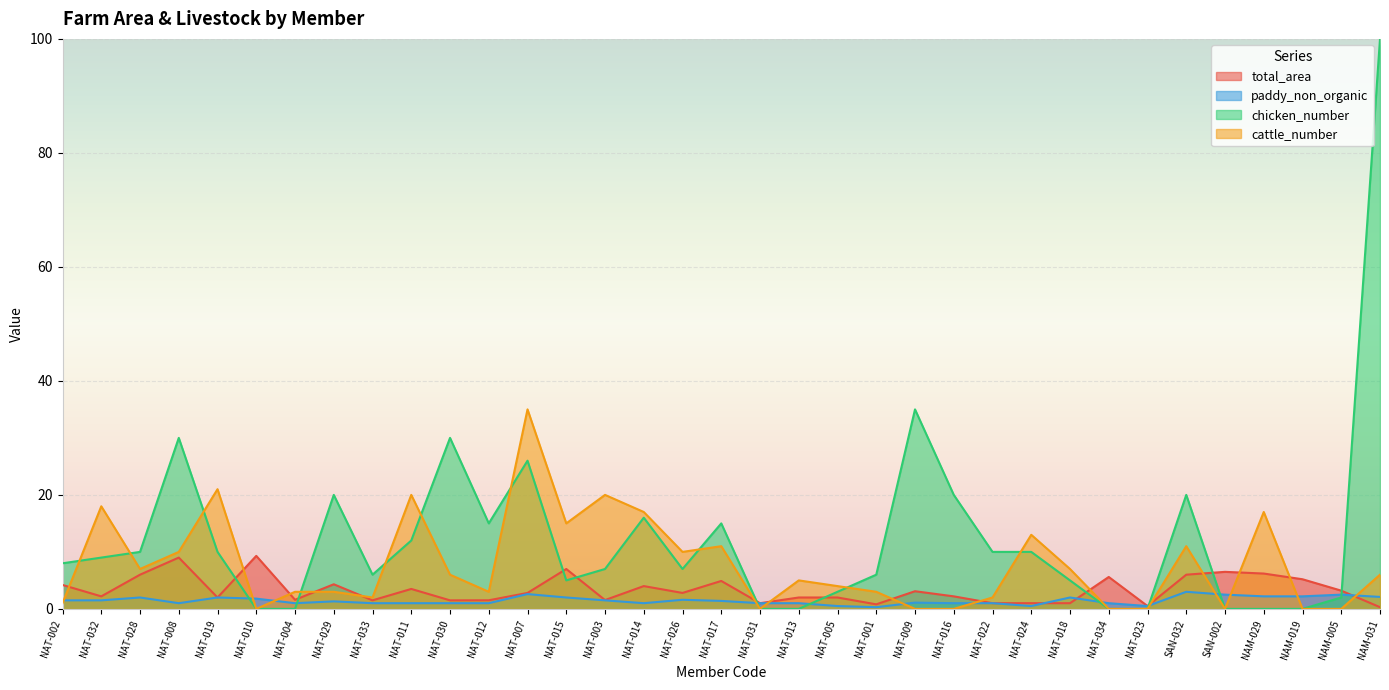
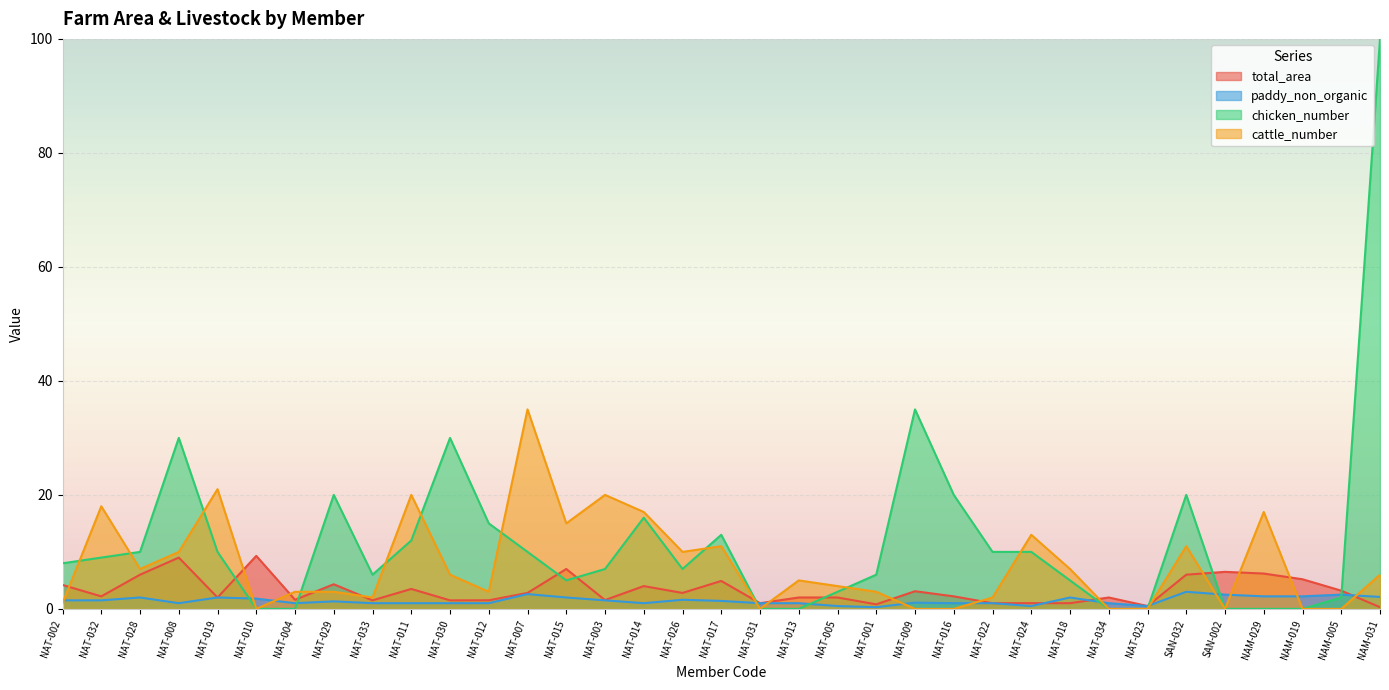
  {
    "total_area": {
      "NAT-002": 4,
      "NAT-032": 2,
      "NAT-028": 6,
      "NAT-008": 9,
      "NAT-010": 9,
      "NAT-004": 2,
      "NAT-029": 4,
      "NAT-033": 2,
      "NAT-011": 4,
      "NAT-030": 2,
      "NAT-012": 2,
      "NAT-015": 7,
      "NAT-014": 4,
      "NAT-026": 3,
      "NAT-017": 5,
      "NAT-013": 2,
      "NAT-005": 2,
      "NAT-001": 1,
      "NAT-009": 3,
      "NAT-016": 2,
      "NAT-024": 1,
      "NAT-018": 1,
-     "NAT-034": 6,
+     "NAT-034": 2,
      "SAN-032": 6,
      "SAN-002": 7,
      "NAM-029": 6,
      "NAM-019": 5,
      "NAM-005": 3,
      "NAM-031": 0
    },
    "paddy_non_organic": {
      "NAT-002": 2,
      "NAT-032": 2,
      "NAT-028": 2,
      "NAT-008": 1,
      "NAT-010": 2,
      "NAT-004": 1,
      "NAT-029": 1,
      "NAT-033": 1,
      "NAT-011": 1,
      "NAT-030": 1,
      "NAT-012": 1,
      "NAT-015": 2,
      "NAT-014": 1,
      "NAT-026": 2,
      "NAT-017": 1,
      "NAT-013": 1,
      "NAT-005": 1,
      "NAT-001": 0,
      "NAT-009": 1,
      "NAT-016": 1,
      "NAT-024": 1,
      "NAT-018": 2,
      "NAT-034": 1,
      "SAN-032": 3,
      "SAN-002": 3,
      "NAM-029": 2,
      "NAM-019": 2,
      "NAM-005": 3,
      "NAM-031": 2
    },
    "chicken_number": {
      "NAT-002": 8,
      "NAT-032": 9,
      "NAT-028": 10,
      "NAT-008": 30,
      "NAT-019": 10,
      "NAT-004": 0,
      "NAT-029": 20,
      "NAT-033": 6,
      "NAT-011": 12,
      "NAT-030": 30,
      "NAT-012": 15,
-     "NAT-007": 26,
+     "NAT-007": 10,
      "NAT-015": 5,
      "NAT-003": 7,
      "NAT-014": 16,
      "NAT-026": 7,
-     "NAT-017": 15,
+     "NAT-017": 13,
      "NAT-013": 0,
      "NAT-005": 3,
      "NAT-001": 6,
      "NAT-009": 35,
      "NAT-016": 20,
      "NAT-022": 10,
      "NAT-024": 10,
      "NAT-018": 5,
      "SAN-032": 20,
      "NAM-029": 0,
      "NAM-005": 2,
      "NAM-031": 100
    },
    "cattle_number": {
      "NAT-002": 1,
      "NAT-032": 18,
      "NAT-028": 7,
      "NAT-008": 10,
      "NAT-019": 21,
      "NAT-004": 3,
      "NAT-029": 3,
      "NAT-033": 2,
      "NAT-011": 20,
      "NAT-030": 6,
      "NAT-012": 3,
      "NAT-007": 35,
      "NAT-015": 15,
      "NAT-003": 20,
      "NAT-014": 17,
      "NAT-026": 10,
      "NAT-017": 11,
      "NAT-013": 5,
      "NAT-005": 4,
      "NAT-001": 3,
      "NAT-009": 0,
      "NAT-016": 0,
      "NAT-022": 2,
      "NAT-024": 13,
      "NAT-018": 7,
      "SAN-032": 11,
      "NAM-029": 17,
      "NAM-005": 0,
      "NAM-031": 6
    }
  }
